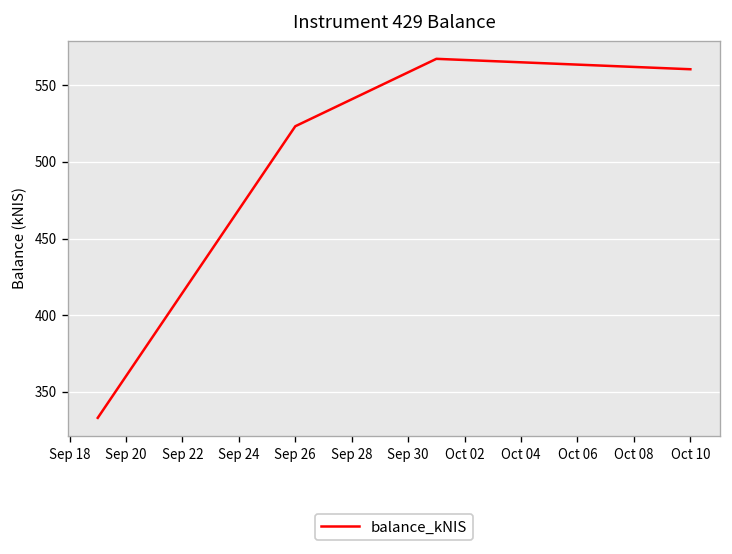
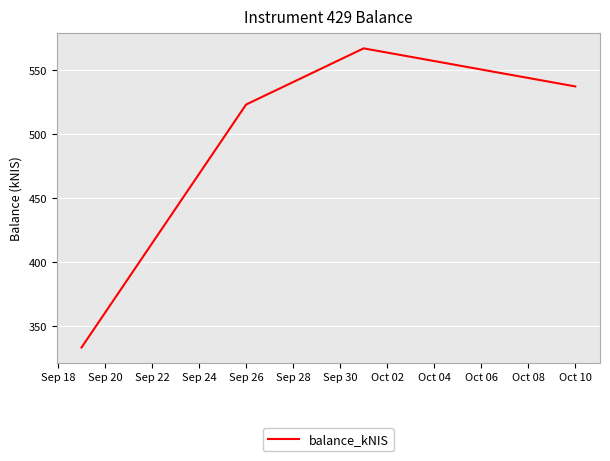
  {
    "Sep 26": 523,
-   "Oct 10": 560
+   "Oct 10": 537
  }
